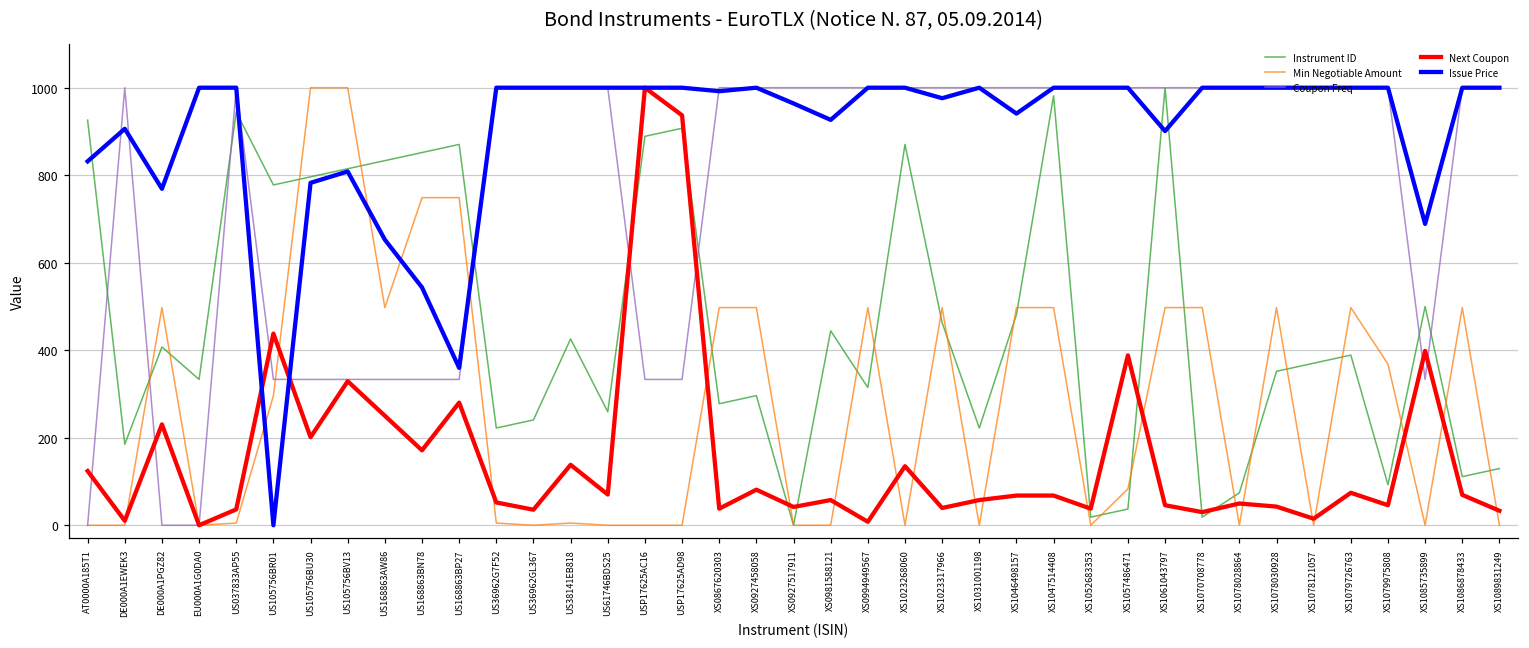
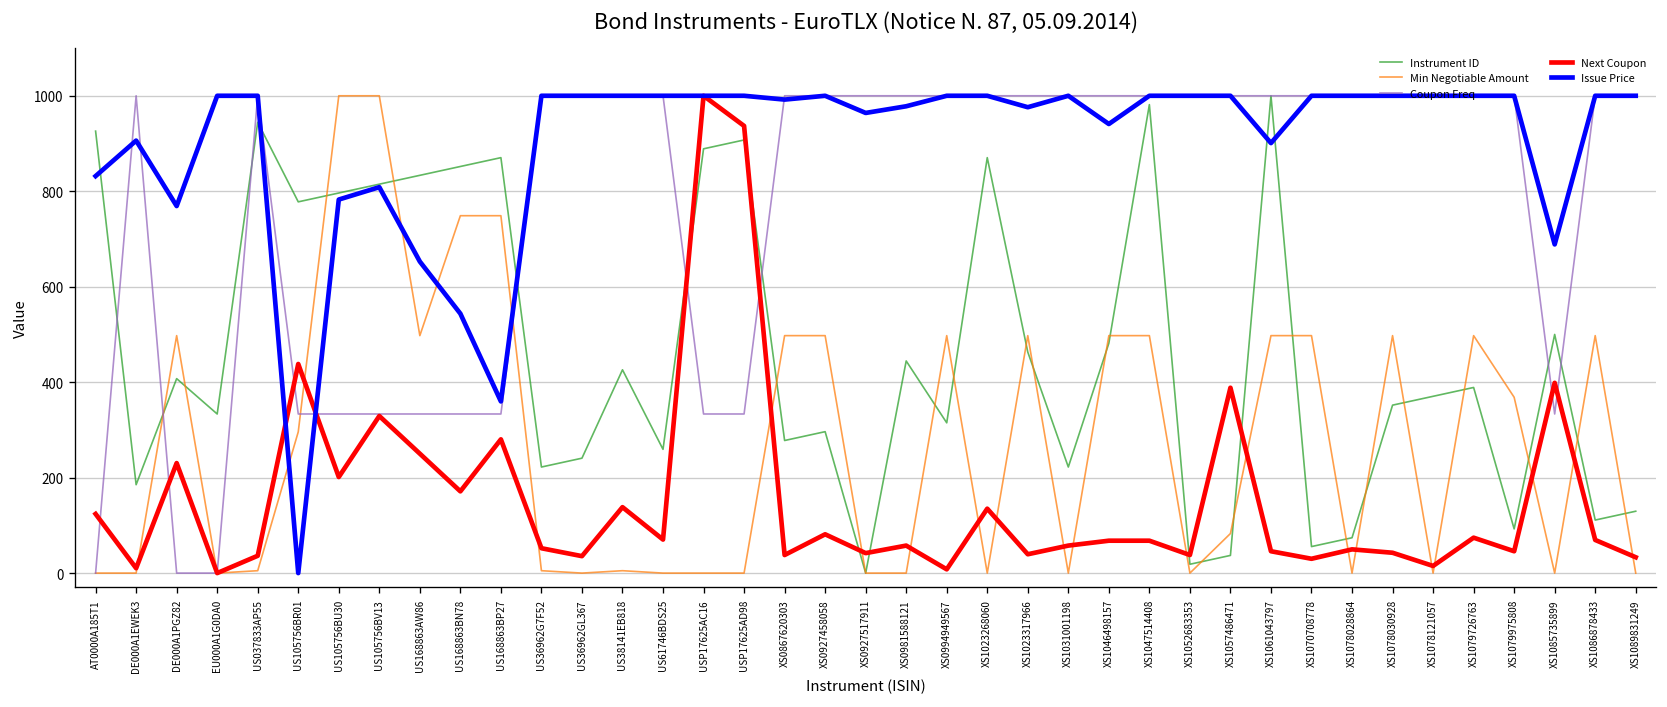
  {
    "Instrument ID": {
      "AT0000A185T1": 930,
      "DE000A1EWEK3": 190,
      "DE000A1PGZ82": 410,
      "EU000A1G0DA0": 330,
      "US037833AP55": 940,
      "US105756BR01": 780,
      "US105756BU30": 800,
      "US168863AW86": 830,
      "US168863BN78": 850,
      "US168863BP27": 870,
      "US36962G7F52": 220,
      "US36962GL367": 240,
      "US38141EB818": 430,
      "US61746BDS25": 260,
      "USP17625AC16": 890,
      "USP17625AD98": 910,
      "XS0867620303": 280,
      "XS0927458058": 300,
      "XS0981588121": 440,
      "XS0994949567": 310,
      "XS1023268060": 870,
      "XS1023317966": 460,
      "XS1031001198": 220,
      "XS1046498157": 480,
      "XS1047514408": 980,
      "XS1052683353": 20,
      "XS1057486471": 40,
-     "XS1070708778": 20,
+     "XS1070708778": 60,
      "XS1078028864": 70,
      "XS1078030928": 350,
      "XS1078121057": 370,
      "XS1079726763": 390,
      "XS1079975808": 90,
      "XS1085735899": 500,
      "XS1086878433": 110,
      "XS1089831249": 130
    },
    "Min Negotiable Amount": {
      "DE000A1EWEK3": 0,
      "DE000A1PGZ82": 500,
      "US037833AP55": 10,
      "US105756BR01": 300,
      "US105756BU30": 1000,
      "US105756BV13": 1000,
      "US168863AW86": 500,
      "US168863BN78": 750,
      "US168863BP27": 750,
      "US36962G7F52": 10,
      "US36962GL367": 0,
      "US38141EB818": 10,
      "US61746BDS25": 0,
      "USP17625AC16": 0,
      "USP17625AD98": 0,
      "XS0867620303": 500,
      "XS0927458058": 500,
      "XS0981588121": 0,
      "XS0994949567": 500,
      "XS1023268060": 0,
      "XS1023317966": 500,
      "XS1031001198": 0,
      "XS1046498157": 500,
      "XS1047514408": 500,
      "XS1052683353": 0,
      "XS1057486471": 80,
      "XS1061043797": 500,
      "XS1070708778": 500,
      "XS1078028864": 0,
      "XS1078030928": 500,
      "XS1078121057": 0,
      "XS1079726763": 500,
      "XS1079975808": 370,
      "XS1085735899": 0,
      "XS1086878433": 500,
      "XS1089831249": 0
    },
    "Coupon Freq": {
      "DE000A1EWEK3": 1000,
      "DE000A1PGZ82": 0,
      "US105756BR01": 330,
      "US105756BU30": 330,
      "US168863AW86": 330,
      "US168863BN78": 330,
      "US168863BP27": 330,
      "USP17625AC16": 330,
      "USP17625AD98": 330,
      "XS0867620303": 1000,
      "XS0927517911": 1000,
      "XS0981588121": 1000,
      "XS1023317966": 1000,
      "XS1046498157": 1000,
      "XS1085735899": 330
    },
    "Next Coupon": {
      "AT0000A185T1": 120,
      "DE000A1EWEK3": 10,
      "DE000A1PGZ82": 230,
      "US037833AP55": 40,
      "US105756BR01": 440,
      "US105756BU30": 200,
      "US168863AW86": 250,
      "US168863BN78": 170,
      "US168863BP27": 280,
      "US36962G7F52": 50,
      "US36962GL367": 40,
      "US38141EB818": 140,
      "US61746BDS25": 70,
      "USP17625AD98": 940,
      "XS0867620303": 40,
      "XS0927458058": 80,
      "XS0927517911": 40,
      "XS0981588121": 60,
      "XS0994949567": 10,
      "XS1023268060": 130,
      "XS1023317966": 40,
      "XS1031001198": 60,
      "XS1046498157": 70,
      "XS1047514408": 70,
      "XS1052683353": 40,
      "XS1057486471": 390,
      "XS1061043797": 50,
      "XS1070708778": 30,
      "XS1078028864": 50,
      "XS1078030928": 40,
      "XS1078121057": 10,
      "XS1079726763": 70,
      "XS1079975808": 50,
      "XS1085735899": 400,
      "XS1086878433": 70,
      "XS1089831249": 30
    },
    "Issue Price": {
      "AT0000A185T1": 830,
      "DE000A1EWEK3": 910,
      "DE000A1PGZ82": 770,
      "EU000A1G0DA0": 1000,
      "US105756BR01": 0,
      "US105756BU30": 780,
      "US168863AW86": 650,
      "US168863BN78": 540,
      "US168863BP27": 360,
      "USP17625AD98": 1000,
      "XS0867620303": 990,
      "XS0927517911": 960,
-     "XS0981588121": 930,
+     "XS0981588121": 980,
      "XS1023317966": 980,
      "XS1046498157": 940,
      "XS1061043797": 900,
      "XS1085735899": 690
    }
  }
